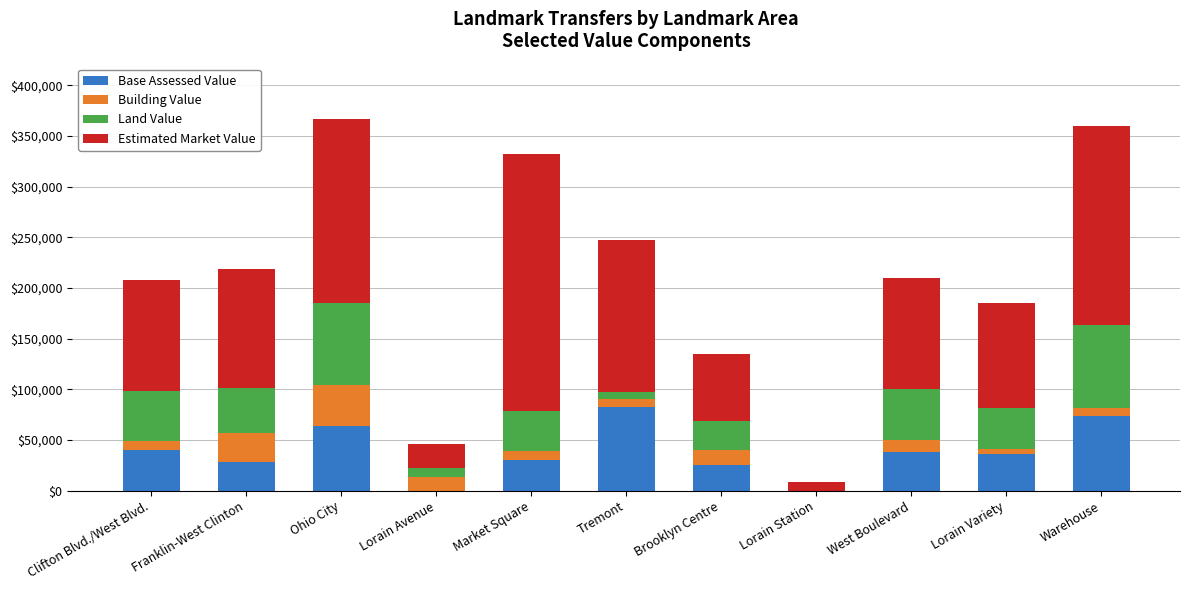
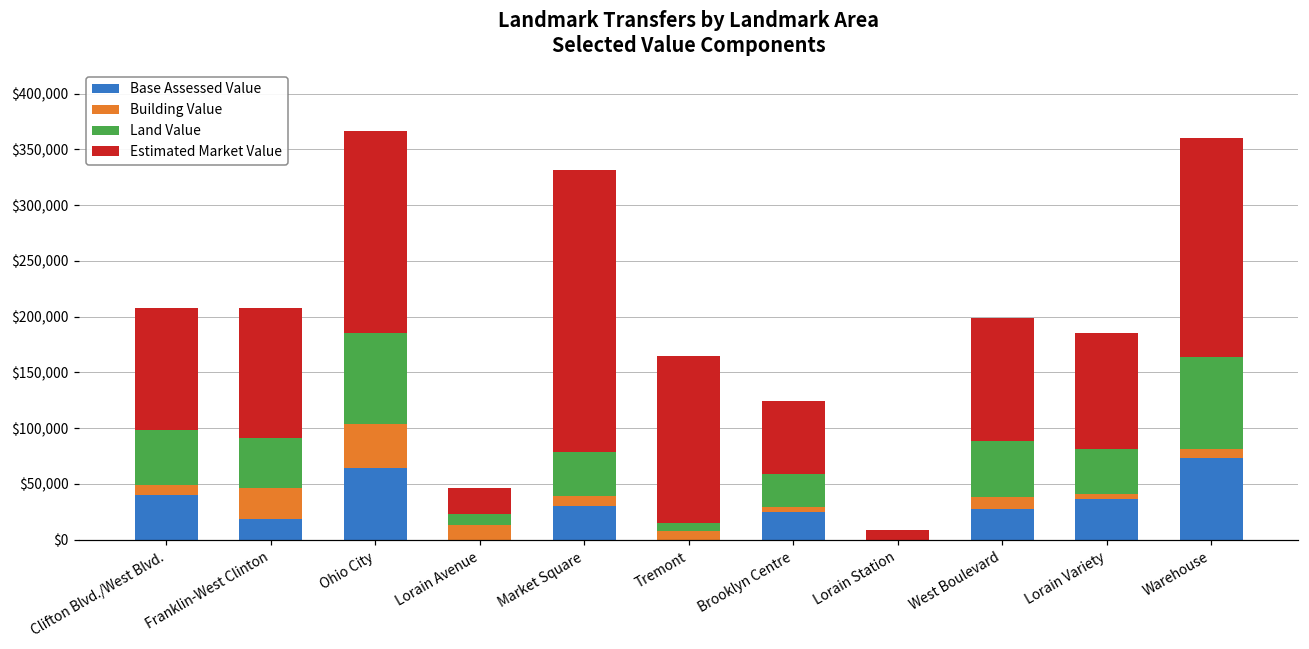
  {
    "Base Assessed Value": {
      "Clifton Blvd./West Blvd.": "$40,000",
-     "Franklin-West Clinton": "$29,000",
+     "Franklin-West Clinton": "$18,000",
      "Ohio City": "$64,000",
      "Lorain Avenue": "$0",
      "Market Square": "$30,000",
-     "Tremont": "$83,000",
+     "Tremont": "$0",
      "Brooklyn Centre": "$25,000",
      "Lorain Station": "$0",
-     "West Boulevard": "$39,000",
+     "West Boulevard": "$27,000",
      "Lorain Variety": "$36,000",
      "Warehouse": "$74,000"
    },
    "Building Value": {
      "Clifton Blvd./West Blvd.": "$9,000",
      "Franklin-West Clinton": "$28,000",
      "Ohio City": "$40,000",
      "Lorain Avenue": "$14,000",
      "Market Square": "$9,000",
      "Tremont": "$8,000",
-     "Brooklyn Centre": "$15,000",
+     "Brooklyn Centre": "$4,000",
      "Lorain Station": "$0",
      "West Boulevard": "$11,000",
      "Lorain Variety": "$4,000",
      "Warehouse": "$8,000"
    },
    "Land Value": {
      "Clifton Blvd./West Blvd.": "$49,000",
      "Franklin-West Clinton": "$44,000",
      "Ohio City": "$81,000",
      "Lorain Avenue": "$9,000",
      "Market Square": "$40,000",
      "Tremont": "$8,000",
      "Brooklyn Centre": "$29,000",
      "Lorain Station": "$0",
      "West Boulevard": "$50,000",
      "Lorain Variety": "$41,000",
      "Warehouse": "$82,000"
    },
    "Estimated Market Value": {
      "Clifton Blvd./West Blvd.": "$110,000",
      "Franklin-West Clinton": "$117,000",
      "Ohio City": "$181,000",
      "Lorain Avenue": "$24,000",
      "Market Square": "$253,000",
      "Tremont": "$149,000",
      "Brooklyn Centre": "$65,000",
      "Lorain Station": "$9,000",
      "West Boulevard": "$110,000",
      "Lorain Variety": "$104,000",
      "Warehouse": "$196,000"
    }
  }
